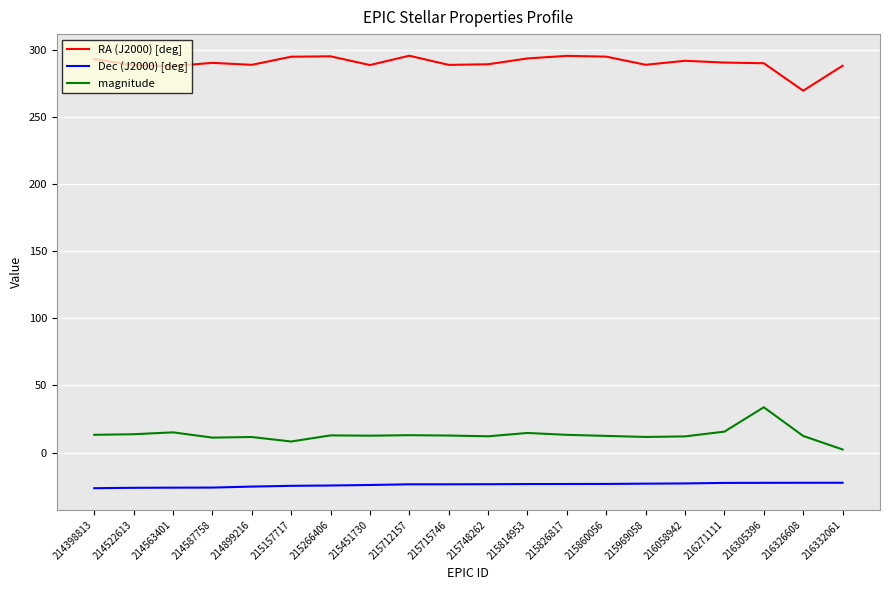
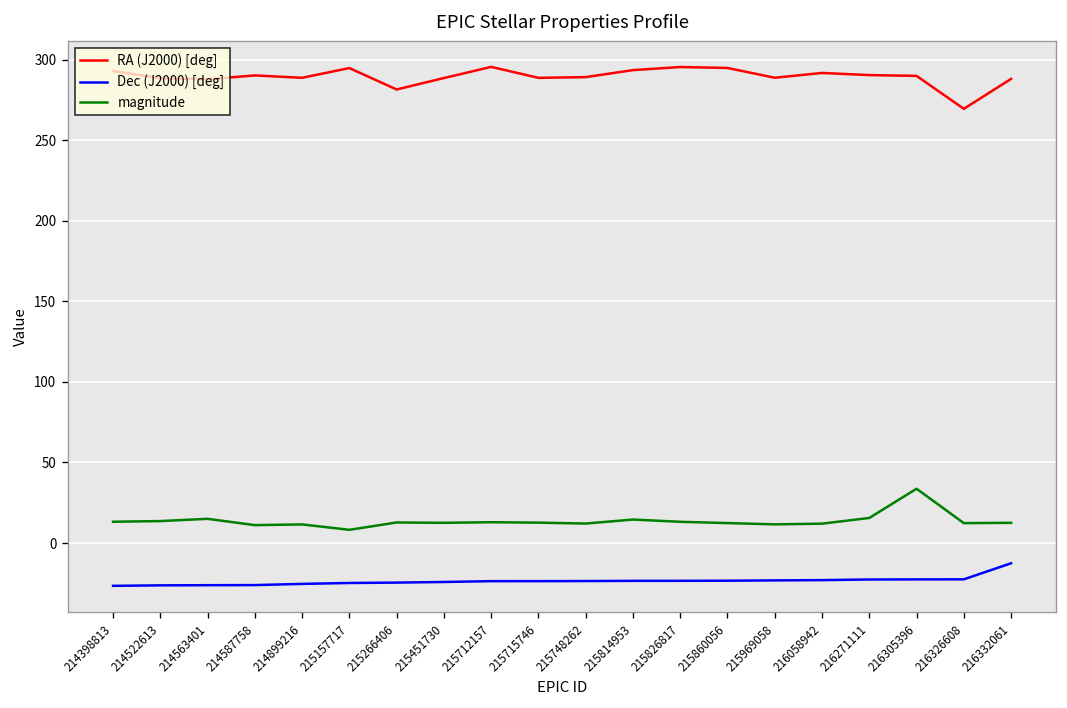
  {
    "RA (J2000) [deg]": {
      "214587758": 290,
      "214899216": 289,
      "215157717": 295,
-     "215266406": 295,
+     "215266406": 282,
      "215451730": 289,
      "215712157": 296,
      "215715746": 289,
      "215748262": 289,
      "215814953": 294,
      "215826817": 295,
      "215860056": 295,
      "215969058": 289,
      "216058942": 292,
      "216271111": 290,
      "216305396": 290,
      "216326608": 270,
      "216332061": 288
    },
    "Dec (J2000) [deg]": {
      "214398813": -27,
      "214522613": -26,
      "214563401": -26,
      "214587758": -26,
      "214899216": -25,
      "215157717": -25,
      "215266406": -25,
      "215451730": -24,
      "215712157": -24,
      "215715746": -24,
      "215748262": -24,
      "215814953": -23,
      "215826817": -23,
      "215860056": -23,
      "215969058": -23,
      "216058942": -23,
      "216271111": -23,
      "216305396": -23,
      "216326608": -23,
-     "216332061": -23
+     "216332061": -13
    },
    "magnitude": {
      "214398813": 13,
      "214522613": 14,
      "214563401": 15,
      "214587758": 11,
      "214899216": 12,
      "215157717": 8,
      "215266406": 13,
      "215451730": 13,
      "215712157": 13,
      "215715746": 13,
      "215748262": 12,
      "215814953": 15,
      "215826817": 13,
      "215860056": 12,
      "215969058": 12,
      "216058942": 12,
      "216271111": 16,
      "216305396": 34,
      "216326608": 12,
-     "216332061": 2
+     "216332061": 13
    }
  }
